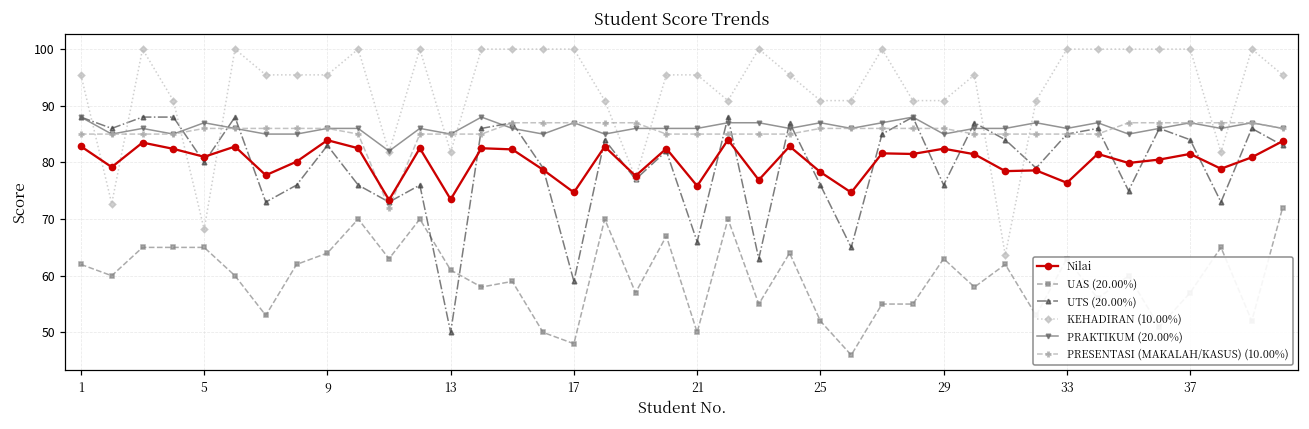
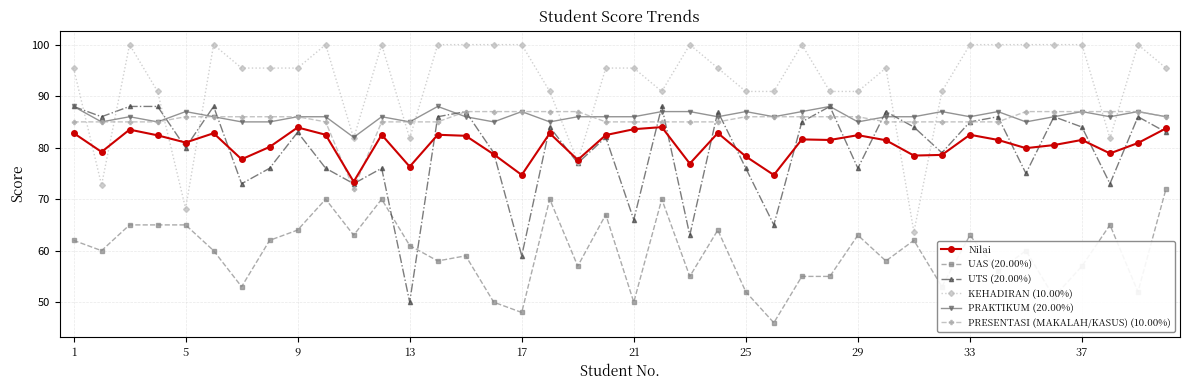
  {
    "Nilai": {
      "1": 83,
      "5": 81,
      "9": 84,
-     "13": 73,
+     "13": 76,
      "17": 75,
-     "21": 76,
+     "21": 84,
      "25": 78,
      "29": 82,
-     "33": 76,
+     "33": 83,
      "37": 82
    }
  }
